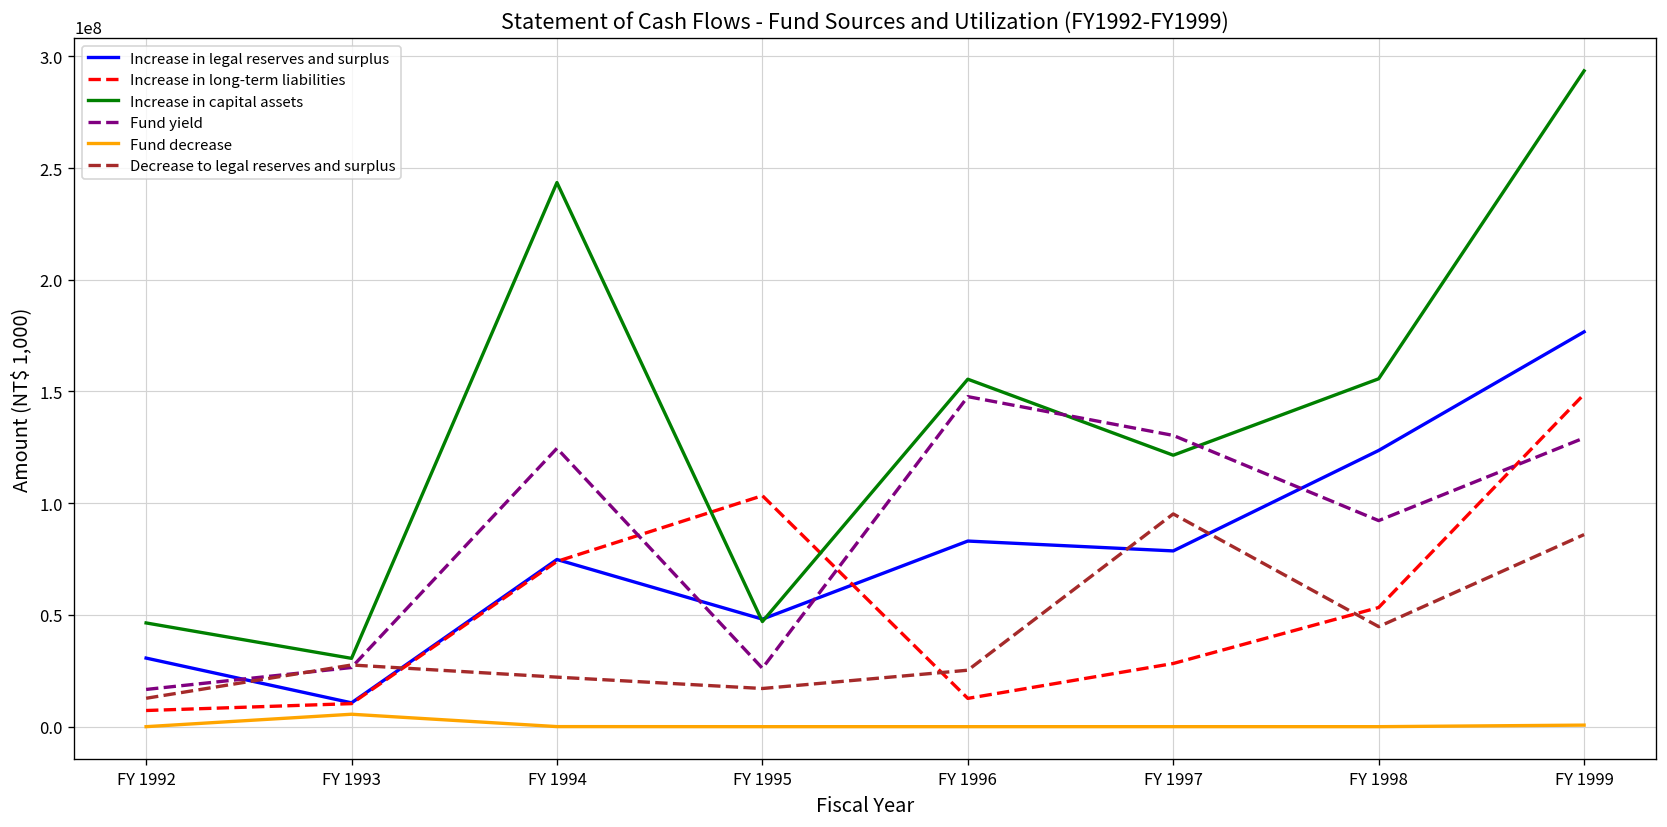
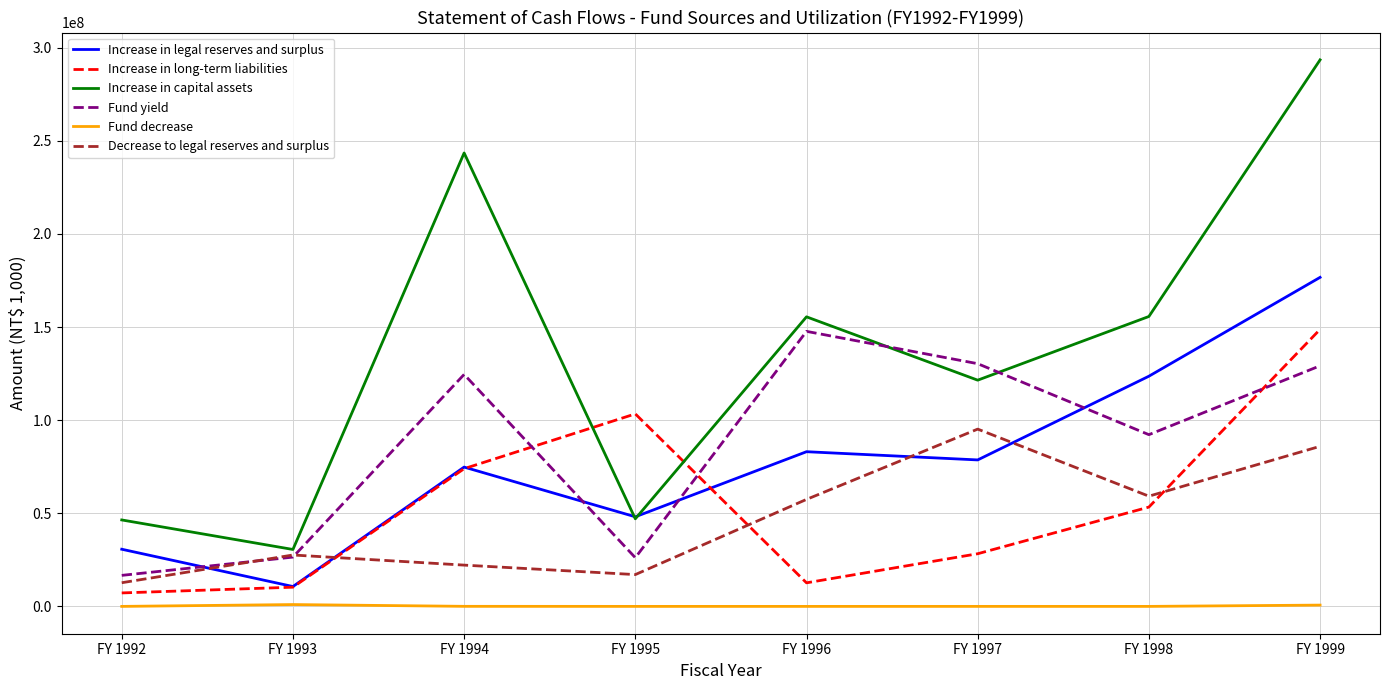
  {
    "Increase in legal reserves and surplus": {
      "FY 1992": 31000000,
      "FY 1996": 83000000,
      "FY 1997": 79000000,
      "FY 1998": 124000000,
      "FY 1999": 177000000
    },
    "Increase in long-term liabilities": {
      "FY 1992": 7000000,
      "FY 1995": 103000000,
      "FY 1996": 13000000,
      "FY 1997": 28000000,
      "FY 1998": 53000000,
      "FY 1999": 149000000
    },
    "Increase in capital assets": {
      "FY 1992": 46000000,
      "FY 1993": 31000000,
      "FY 1994": 243000000,
      "FY 1996": 156000000,
      "FY 1997": 121000000,
      "FY 1998": 156000000,
      "FY 1999": 293000000
    },
    "Fund yield": {
      "FY 1992": 17000000,
      "FY 1994": 125000000,
      "FY 1995": 26000000,
      "FY 1996": 148000000,
      "FY 1997": 130000000,
      "FY 1998": 92000000,
      "FY 1999": 129000000
    },
    "Fund decrease": {
      "FY 1992": 0,
-     "FY 1993": 6000000,
+     "FY 1993": 1000000,
      "FY 1994": 0,
      "FY 1995": 0,
      "FY 1996": 0,
      "FY 1997": 0,
      "FY 1998": 0,
      "FY 1999": 1000000
    },
    "Decrease to legal reserves and surplus": {
      "FY 1992": 13000000,
      "FY 1994": 22000000,
      "FY 1995": 17000000,
-     "FY 1996": 25000000,
+     "FY 1996": 57000000,
      "FY 1997": 95000000,
-     "FY 1998": 45000000,
+     "FY 1998": 59000000,
      "FY 1999": 86000000
    }
  }
